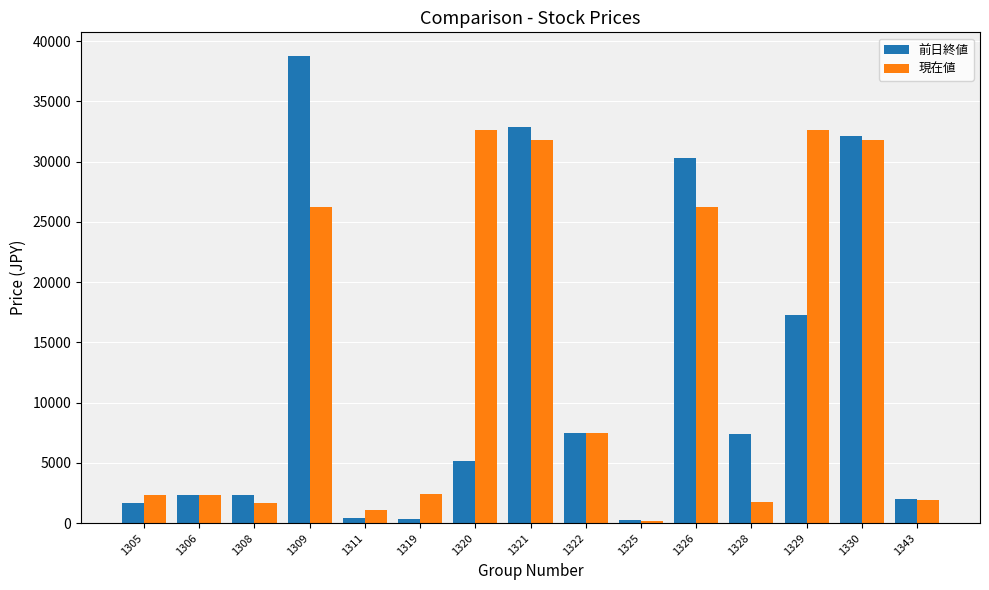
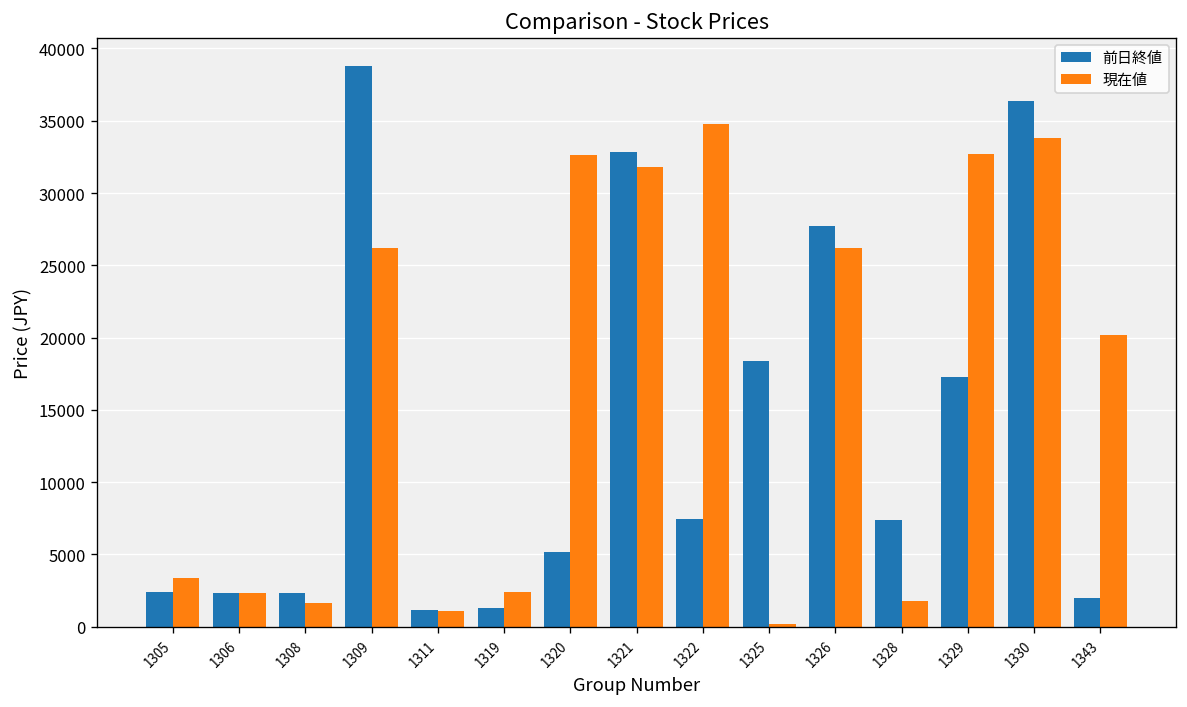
  {
    "前日終値": {
-     "1305": 1600,
+     "1305": 2400,
      "1306": 2400,
      "1308": 2300,
      "1309": 38800,
-     "1311": 400,
-     "1319": 400,
+     "1311": 1100,
+     "1319": 1300,
      "1320": 5200,
      "1321": 32800,
      "1322": 7500,
-     "1325": 200,
-     "1326": 30300,
+     "1325": 18400,
+     "1326": 27700,
      "1328": 7400,
      "1329": 17300,
-     "1330": 32200,
+     "1330": 36400,
      "1343": 2000
    },
    "現在値": {
-     "1305": 2400,
+     "1305": 3400,
      "1306": 2300,
      "1308": 1600,
      "1309": 26200,
      "1311": 1100,
      "1319": 2400,
      "1320": 32600,
      "1321": 31800,
-     "1322": 7500,
+     "1322": 34800,
      "1325": 200,
      "1326": 26200,
      "1328": 1800,
      "1329": 32700,
-     "1330": 31800,
-     "1343": 2000
+     "1330": 33800,
+     "1343": 20200
    }
  }
